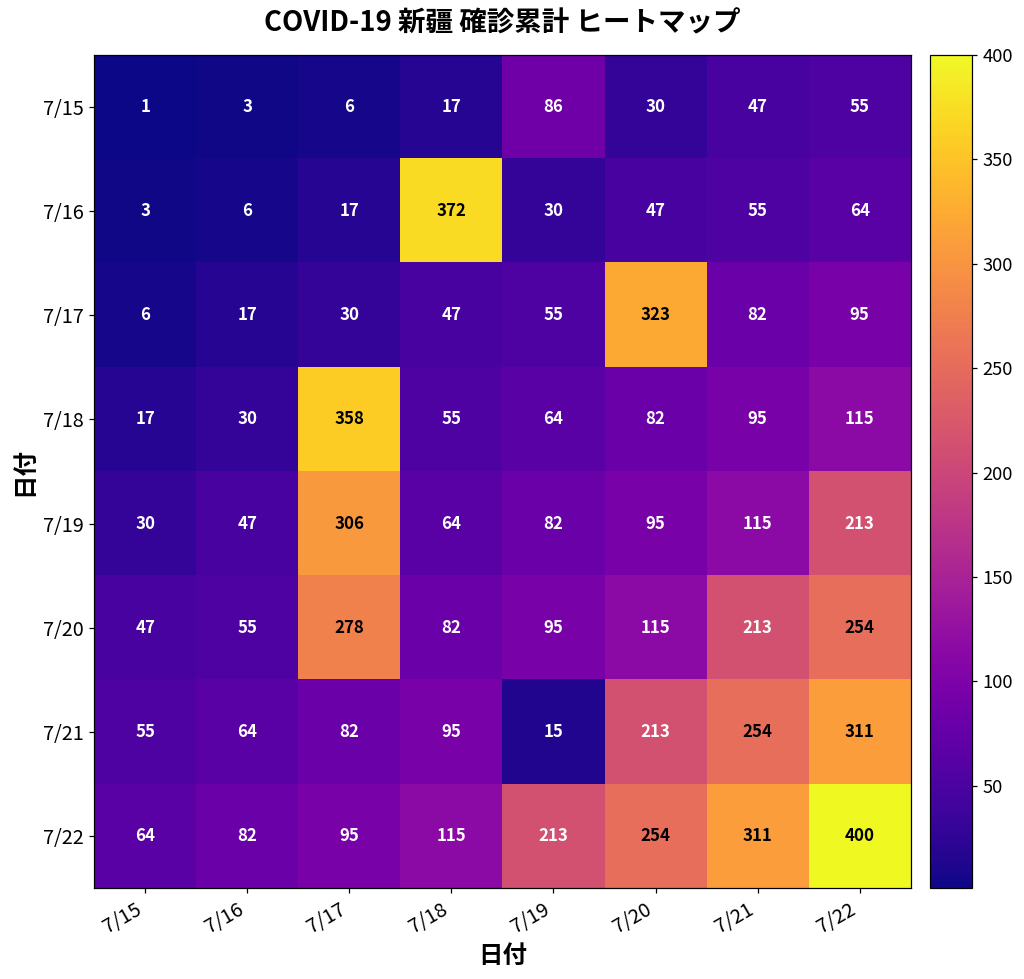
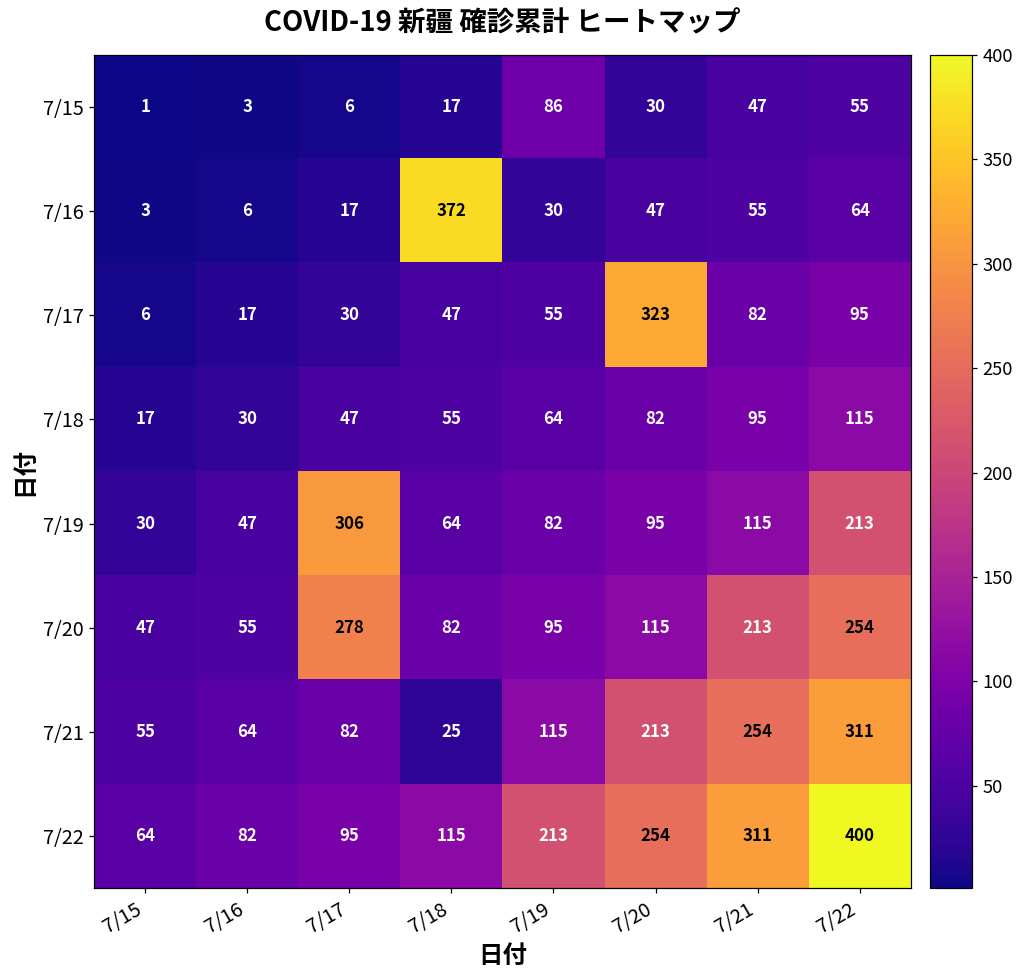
  {
    "7/15": {
      "7/15": 1,
      "7/16": 3,
      "7/17": 6,
      "7/18": 17,
      "7/19": 86,
      "7/20": 30,
      "7/21": 47,
      "7/22": 55
    },
    "7/16": {
      "7/15": 3,
      "7/16": 6,
      "7/17": 17,
      "7/18": 372,
      "7/19": 30,
      "7/20": 47,
      "7/21": 55,
      "7/22": 64
    },
    "7/17": {
      "7/15": 6,
      "7/16": 17,
      "7/17": 30,
      "7/18": 47,
      "7/19": 55,
      "7/20": 323,
      "7/21": 82,
      "7/22": 95
    },
    "7/18": {
      "7/15": 17,
      "7/16": 30,
-     "7/17": 358,
+     "7/17": 47,
      "7/18": 55,
      "7/19": 64,
      "7/20": 82,
      "7/21": 95,
      "7/22": 115
    },
    "7/19": {
      "7/15": 30,
      "7/16": 47,
      "7/17": 306,
      "7/18": 64,
      "7/19": 82,
      "7/20": 95,
      "7/21": 115,
      "7/22": 213
    },
    "7/20": {
      "7/15": 47,
      "7/16": 55,
      "7/17": 278,
      "7/18": 82,
      "7/19": 95,
      "7/20": 115,
      "7/21": 213,
      "7/22": 254
    },
    "7/21": {
      "7/15": 55,
      "7/16": 64,
      "7/17": 82,
-     "7/18": 95,
-     "7/19": 15,
+     "7/18": 25,
+     "7/19": 115,
      "7/20": 213,
      "7/21": 254,
      "7/22": 311
    },
    "7/22": {
      "7/15": 64,
      "7/16": 82,
      "7/17": 95,
      "7/18": 115,
      "7/19": 213,
      "7/20": 254,
      "7/21": 311,
      "7/22": 400
    }
  }
